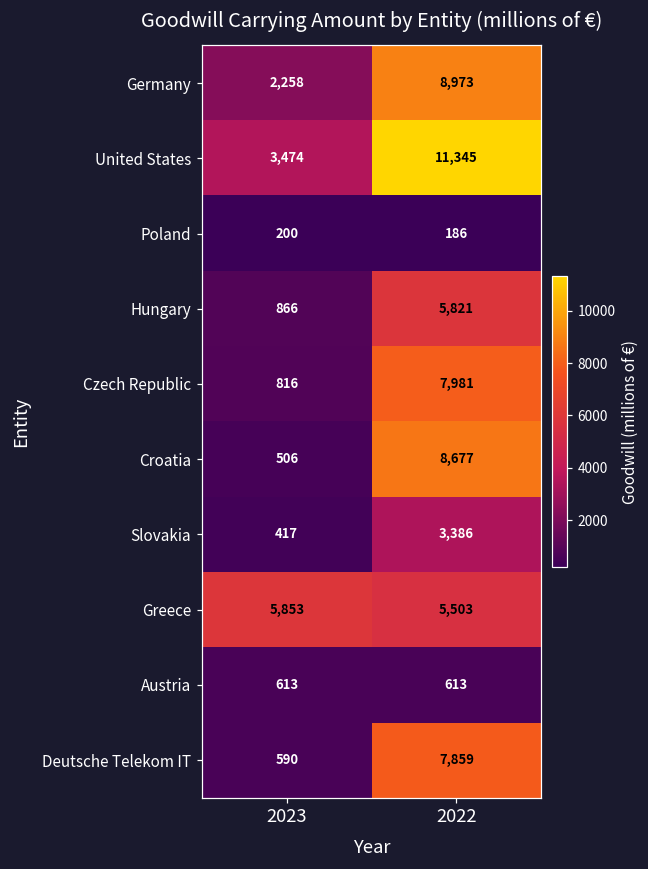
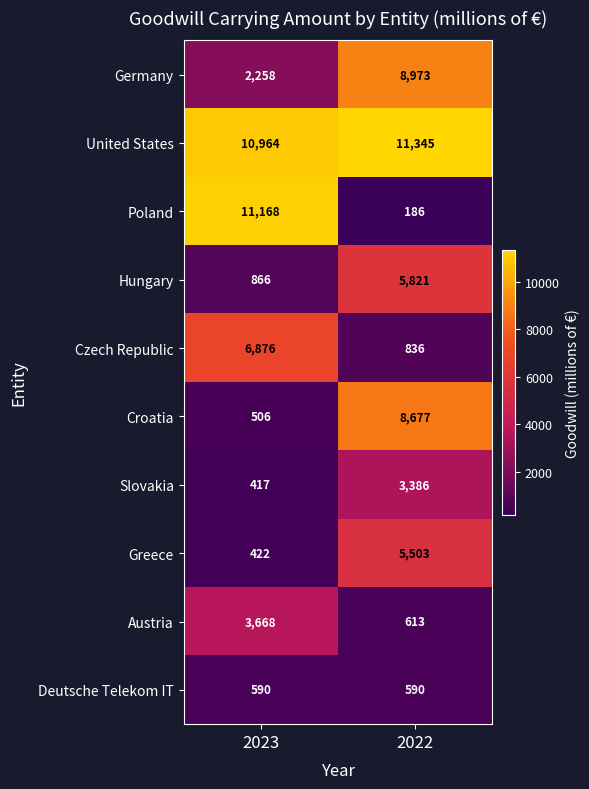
  {
    "Germany": {
      "2023": "2,258",
      "2022": "8,973"
    },
    "United States": {
-     "2023": "3,474",
+     "2023": "10,964",
      "2022": "11,345"
    },
    "Poland": {
-     "2023": "200",
+     "2023": "11,168",
      "2022": "186"
    },
    "Hungary": {
      "2023": "866",
      "2022": "5,821"
    },
    "Czech Republic": {
-     "2023": "816",
-     "2022": "7,981"
+     "2023": "6,876",
+     "2022": "836"
    },
    "Croatia": {
      "2023": "506",
      "2022": "8,677"
    },
    "Slovakia": {
      "2023": "417",
      "2022": "3,386"
    },
    "Greece": {
-     "2023": "5,853",
+     "2023": "422",
      "2022": "5,503"
    },
    "Austria": {
-     "2023": "613",
+     "2023": "3,668",
      "2022": "613"
    },
    "Deutsche Telekom IT": {
      "2023": "590",
-     "2022": "7,859"
+     "2022": "590"
    }
  }
